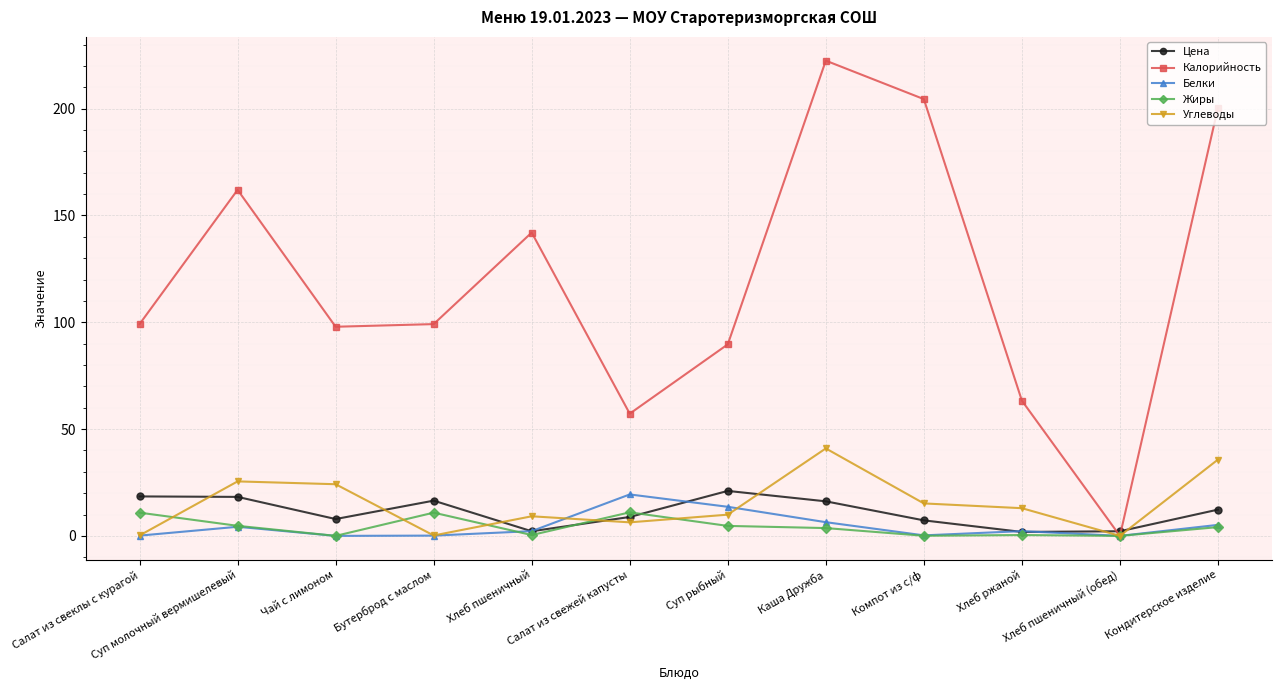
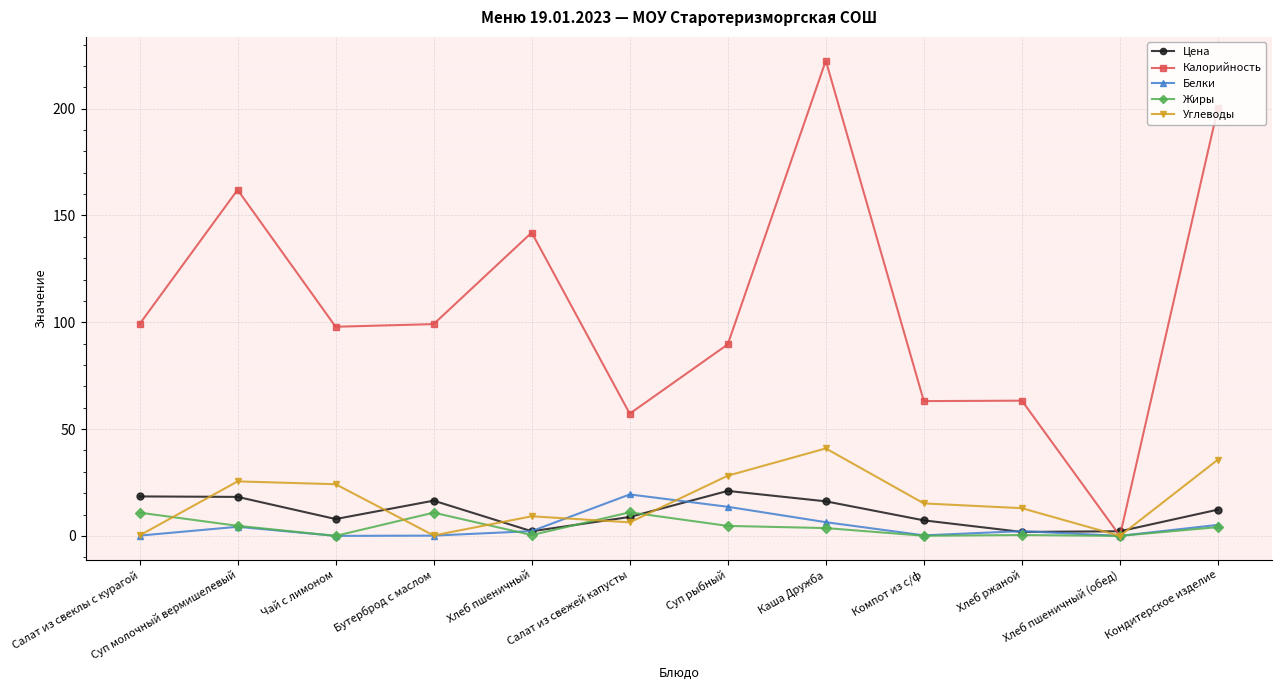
  {
    "Цена": {
      "Салат из свеклы с курагой": 18,
      "Суп молочный вермишелевый": 18,
      "Чай с лимоном": 8,
      "Бутерброд с маслом": 16,
      "Салат из свежей капусты": 9,
      "Суп рыбный": 21,
      "Каша Дружба": 16,
      "Компот из с/ф": 7,
      "Хлеб пшеничный (обед)": 2,
      "Кондитерское изделие": 12
    },
    "Калорийность": {
      "Салат из свеклы с курагой": 99,
      "Суп молочный вермишелевый": 162,
      "Чай с лимоном": 98,
      "Бутерброд с маслом": 99,
      "Хлеб пшеничный": 142,
      "Салат из свежей капусты": 57,
      "Суп рыбный": 90,
      "Каша Дружба": 222,
-     "Компот из с/ф": 204,
+     "Компот из с/ф": 63,
      "Хлеб ржаной": 63
    },
    "Белки": {
      "Салат из свежей капусты": 19,
      "Суп рыбный": 14,
      "Каша Дружба": 6
    },
    "Жиры": {
      "Салат из свеклы с курагой": 11,
      "Бутерброд с маслом": 11,
      "Хлеб пшеничный": 0,
      "Салат из свежей капусты": 11,
      "Суп рыбный": 5,
      "Каша Дружба": 4,
      "Хлеб ржаной": 0
    },
    "Углеводы": {
      "Суп молочный вермишелевый": 26,
      "Чай с лимоном": 24,
      "Хлеб пшеничный": 9,
      "Салат из свежей капусты": 6,
-     "Суп рыбный": 10,
+     "Суп рыбный": 28,
      "Каша Дружба": 41,
      "Компот из с/ф": 15,
      "Хлеб ржаной": 13,
      "Кондитерское изделие": 36
    }
  }
